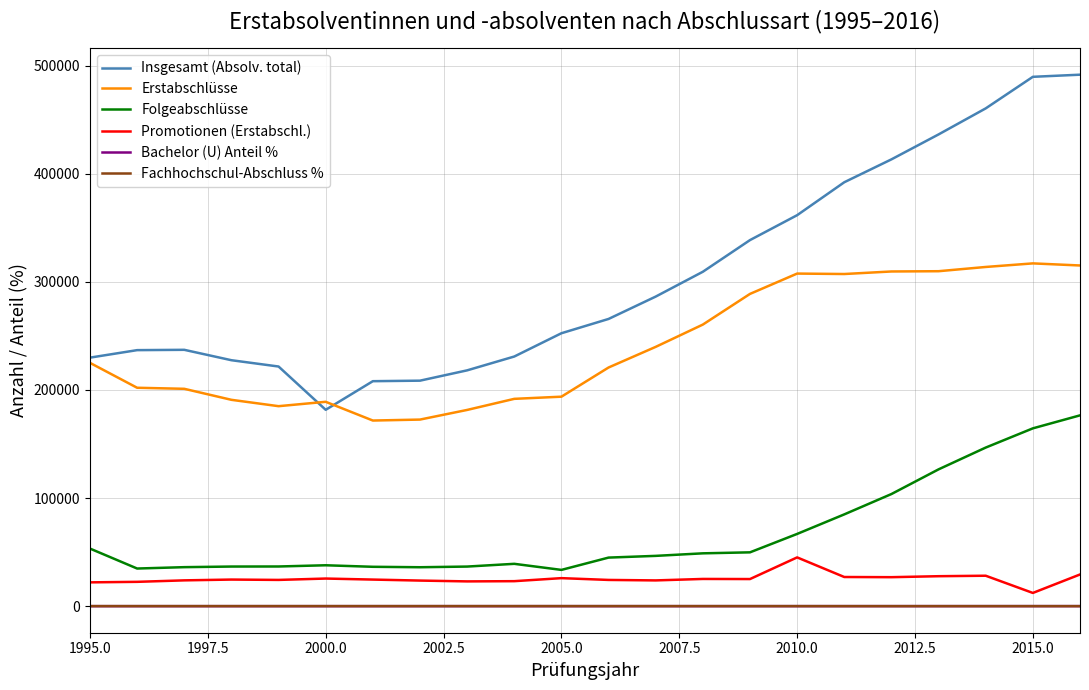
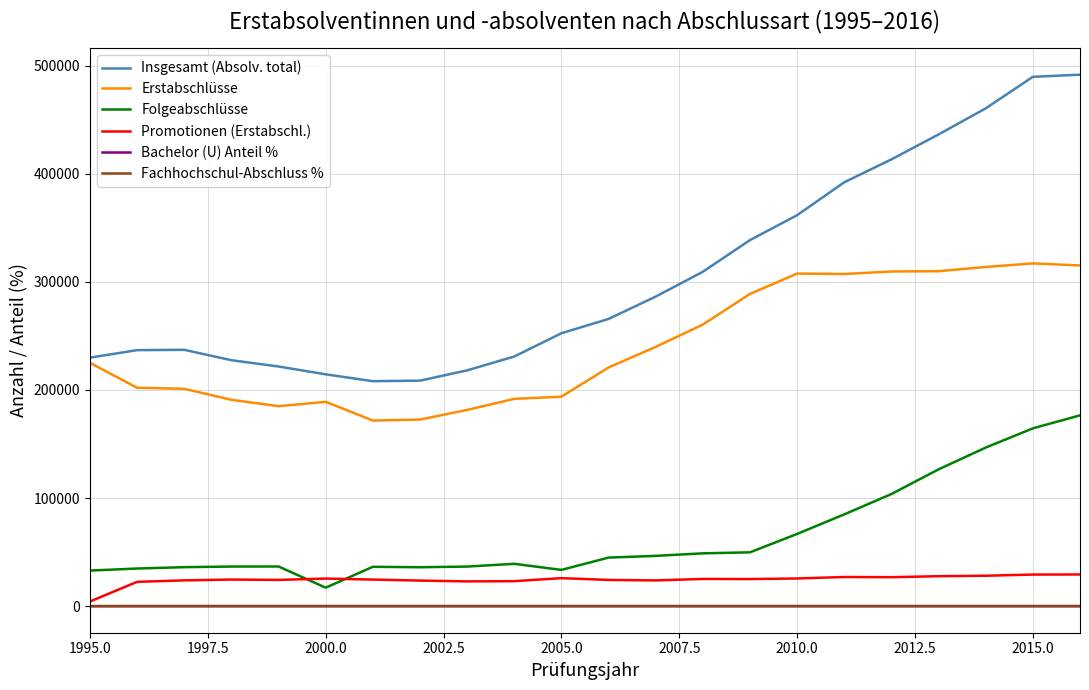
  {
    "Insgesamt (Absolv. total)": {
      "1995.0": 230000,
-     "2000.0": 182000,
+     "2000.0": 214000,
      "2005.0": 252000,
      "2010.0": 362000,
      "2015.0": 490000
    },
    "Erstabschlüsse": {
      "1995.0": 225000,
      "2000.0": 189000,
      "2005.0": 194000,
      "2010.0": 308000,
      "2015.0": 317000
    },
    "Folgeabschlüsse": {
-     "1995.0": 53000,
-     "2000.0": 38000,
+     "1995.0": 33000,
+     "2000.0": 17000,
      "2005.0": 34000,
      "2010.0": 67000,
      "2015.0": 164000
    },
    "Promotionen (Erstabschl.)": {
-     "1995.0": 22000,
+     "1995.0": 4000,
      "2000.0": 26000,
      "2005.0": 26000,
-     "2010.0": 45000,
-     "2015.0": 12000
+     "2010.0": 26000,
+     "2015.0": 29000
    },
    "Fachhochschul-Abschluss %": {
      "1995.0": 0,
      "2000.0": 0,
      "2005.0": 0,
      "2010.0": 0,
      "2015.0": 0
    }
  }
